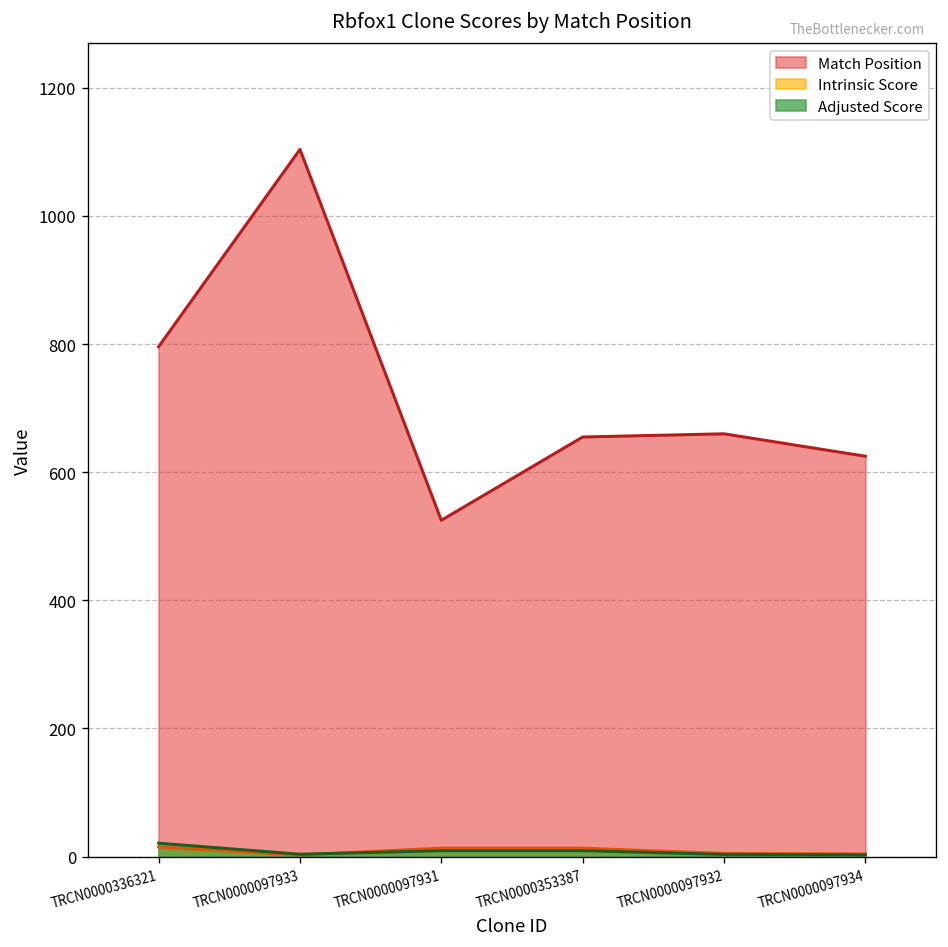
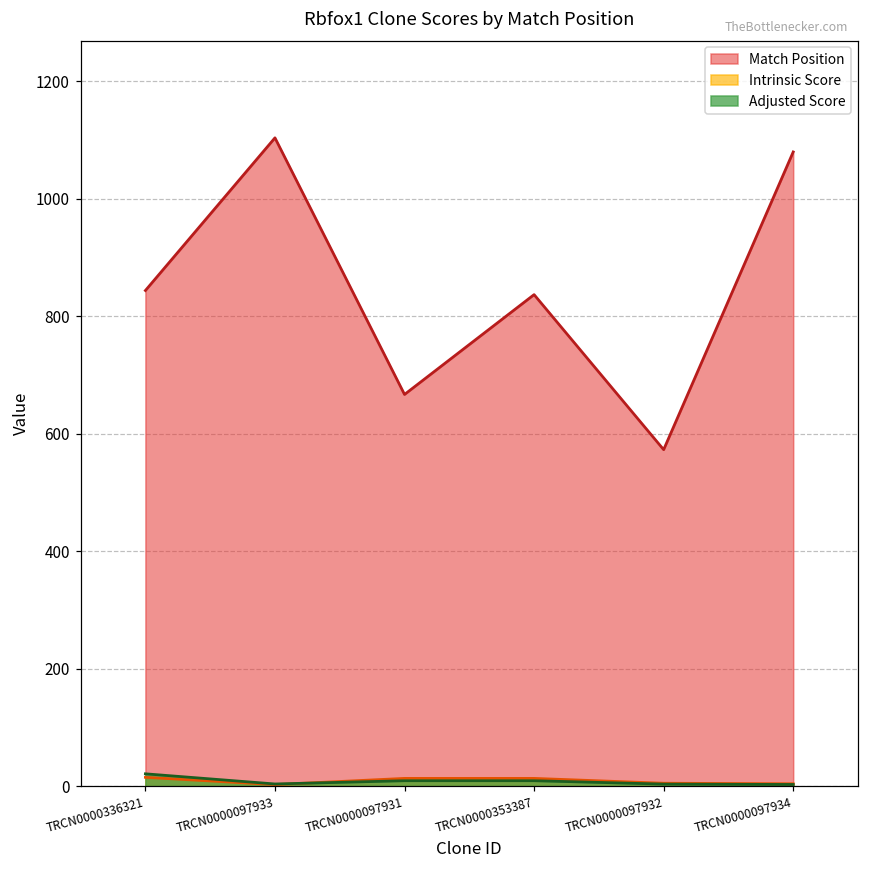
  {
    "Match Position": {
-     "TRCN0000336321": 800,
+     "TRCN0000336321": 840,
      "TRCN0000097933": 1100,
-     "TRCN0000097931": 530,
-     "TRCN0000353387": 660,
-     "TRCN0000097932": 660,
-     "TRCN0000097934": 630
+     "TRCN0000097931": 670,
+     "TRCN0000353387": 840,
+     "TRCN0000097932": 570,
+     "TRCN0000097934": 1080
    },
    "Intrinsic Score": {
      "TRCN0000336321": 20
    },
    "Adjusted Score": {
      "TRCN0000336321": 20
    }
  }
